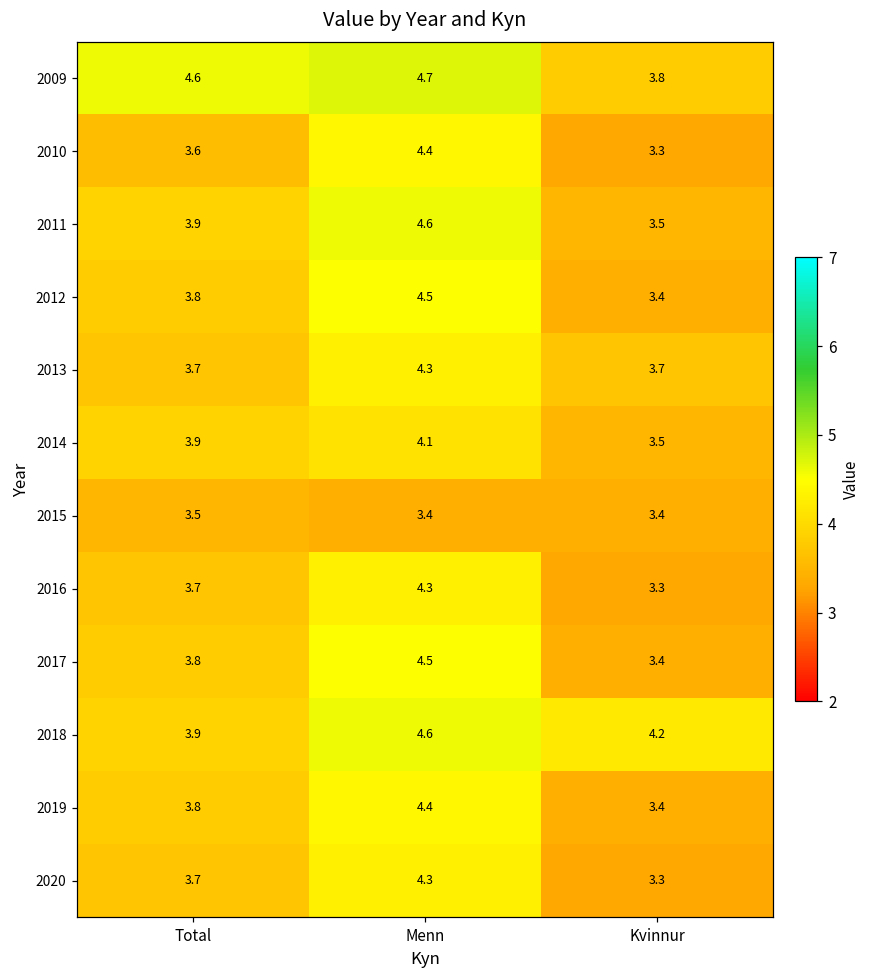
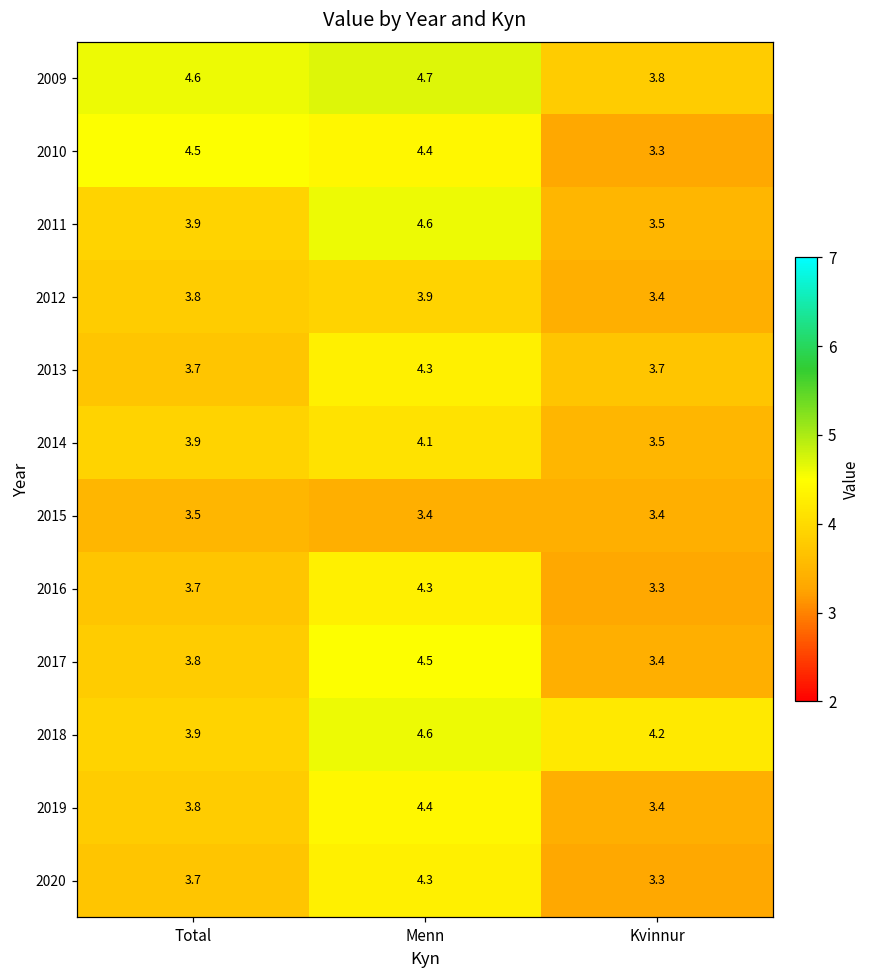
  {
    "2009": {
      "Total": 4.6,
      "Menn": 4.7,
      "Kvinnur": 3.8
    },
    "2010": {
-     "Total": 3.6,
+     "Total": 4.5,
      "Menn": 4.4,
      "Kvinnur": 3.3
    },
    "2011": {
      "Total": 3.9,
      "Menn": 4.6,
      "Kvinnur": 3.5
    },
    "2012": {
      "Total": 3.8,
-     "Menn": 4.5,
+     "Menn": 3.9,
      "Kvinnur": 3.4
    },
    "2013": {
      "Total": 3.7,
      "Menn": 4.3,
      "Kvinnur": 3.7
    },
    "2014": {
      "Total": 3.9,
      "Menn": 4.1,
      "Kvinnur": 3.5
    },
    "2015": {
      "Total": 3.5,
      "Menn": 3.4,
      "Kvinnur": 3.4
    },
    "2016": {
      "Total": 3.7,
      "Menn": 4.3,
      "Kvinnur": 3.3
    },
    "2017": {
      "Total": 3.8,
      "Menn": 4.5,
      "Kvinnur": 3.4
    },
    "2018": {
      "Total": 3.9,
      "Menn": 4.6,
      "Kvinnur": 4.2
    },
    "2019": {
      "Total": 3.8,
      "Menn": 4.4,
      "Kvinnur": 3.4
    },
    "2020": {
      "Total": 3.7,
      "Menn": 4.3,
      "Kvinnur": 3.3
    }
  }
